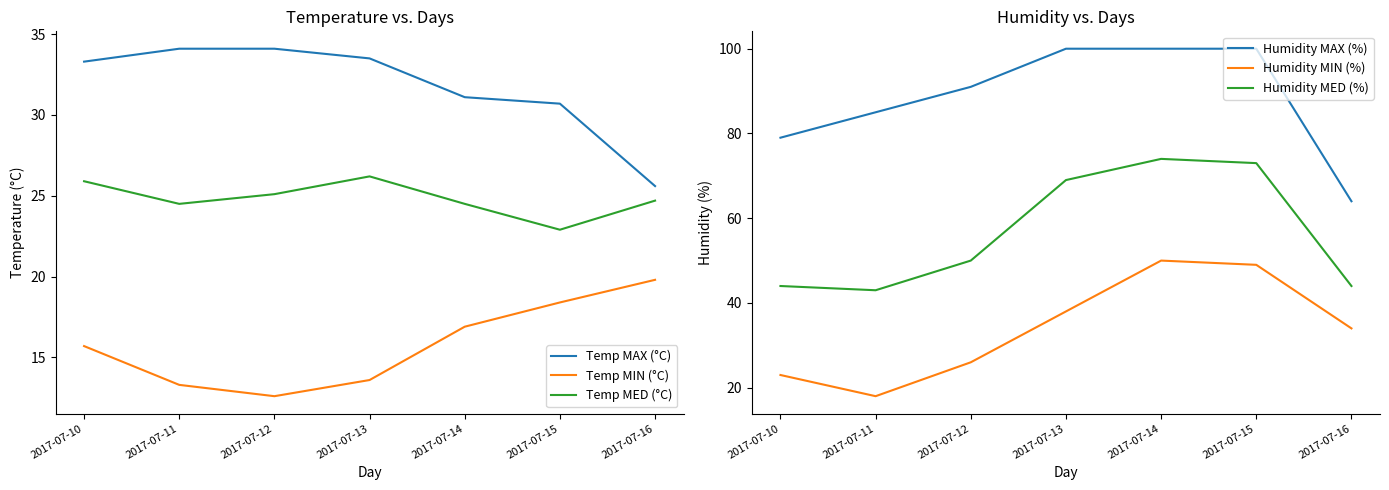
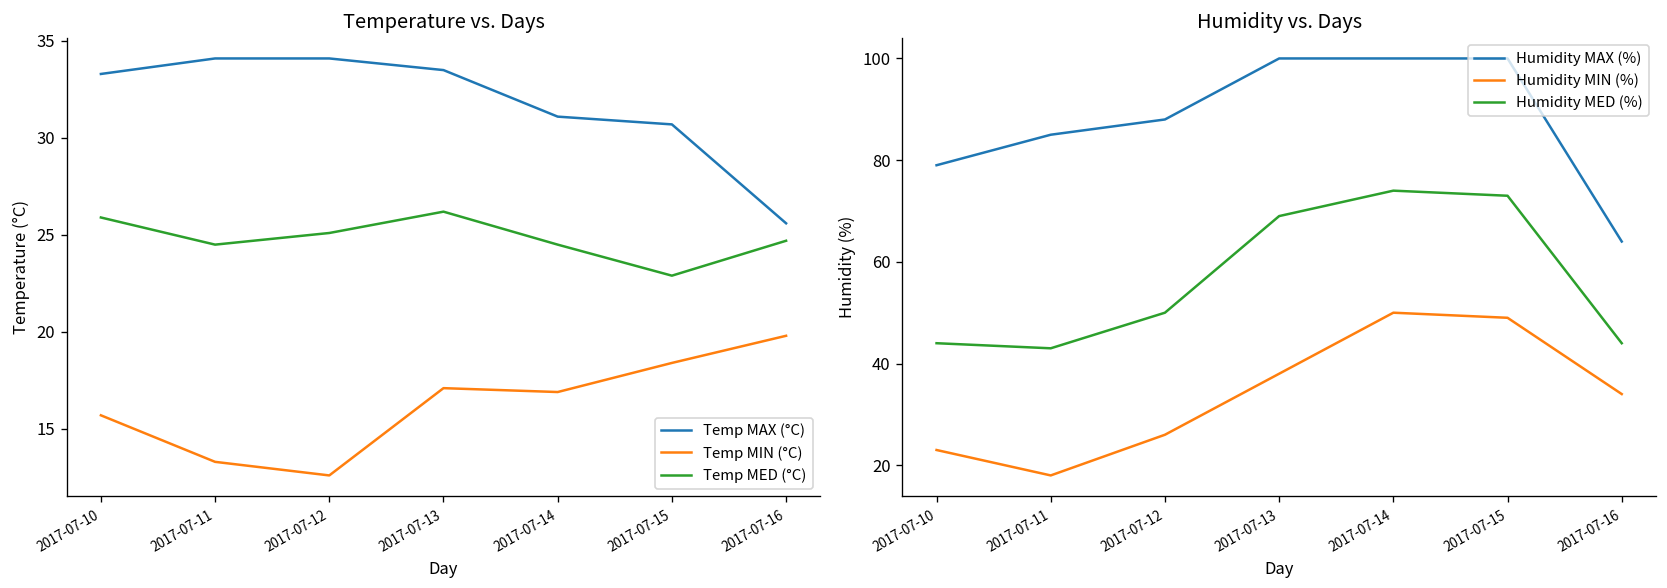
  {
    "Temperature vs. Days": {
      "Temp MAX (°C)": {
        "2017-07-10": 33.3,
        "2017-07-11": 34.1,
        "2017-07-12": 34.1,
        "2017-07-13": 33.5,
        "2017-07-14": 31.1,
        "2017-07-15": 30.7,
        "2017-07-16": 25.6
      },
      "Temp MIN (°C)": {
        "2017-07-10": 15.7,
        "2017-07-11": 13.3,
        "2017-07-12": 12.6,
-       "2017-07-13": 13.6,
+       "2017-07-13": 17.1,
        "2017-07-14": 16.9,
        "2017-07-15": 18.4,
        "2017-07-16": 19.8
      },
      "Temp MED (°C)": {
        "2017-07-10": 25.9,
        "2017-07-11": 24.5,
        "2017-07-12": 25.1,
        "2017-07-13": 26.2,
        "2017-07-14": 24.5,
        "2017-07-15": 22.9,
        "2017-07-16": 24.7
      }
    },
    "Humidity vs. Days": {
      "Humidity MAX (%)": {
        "2017-07-10": 79,
        "2017-07-11": 85,
-       "2017-07-12": 91,
+       "2017-07-12": 88,
        "2017-07-13": 100,
        "2017-07-14": 100,
        "2017-07-16": 64
      },
      "Humidity MIN (%)": {
        "2017-07-10": 23,
        "2017-07-11": 18,
        "2017-07-12": 26,
        "2017-07-13": 38,
        "2017-07-14": 50,
        "2017-07-15": 49,
        "2017-07-16": 34
      },
      "Humidity MED (%)": {
        "2017-07-10": 44,
        "2017-07-11": 43,
        "2017-07-12": 50,
        "2017-07-13": 69,
        "2017-07-14": 74,
        "2017-07-15": 73,
        "2017-07-16": 44
      }
    }
  }
